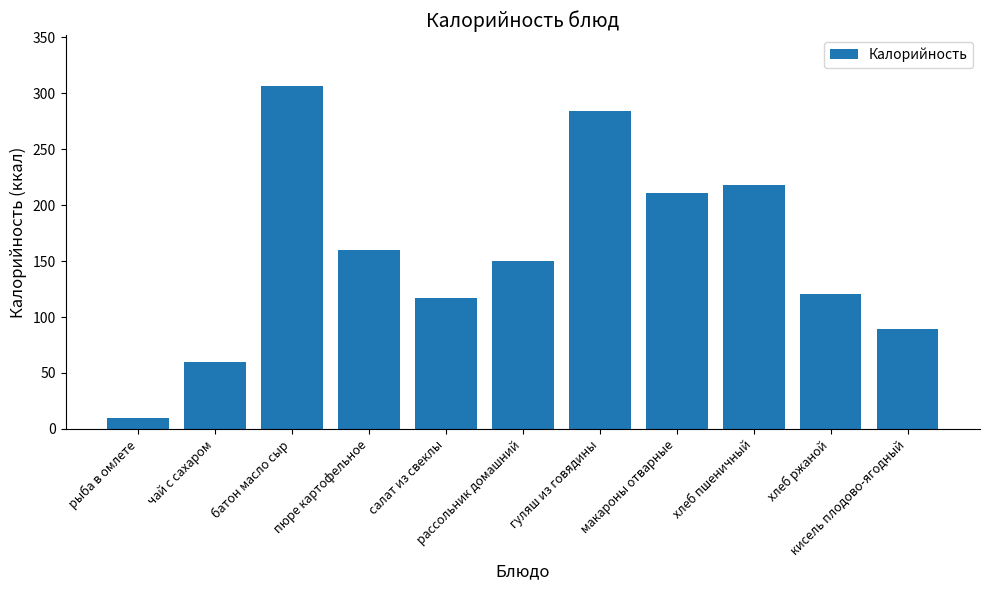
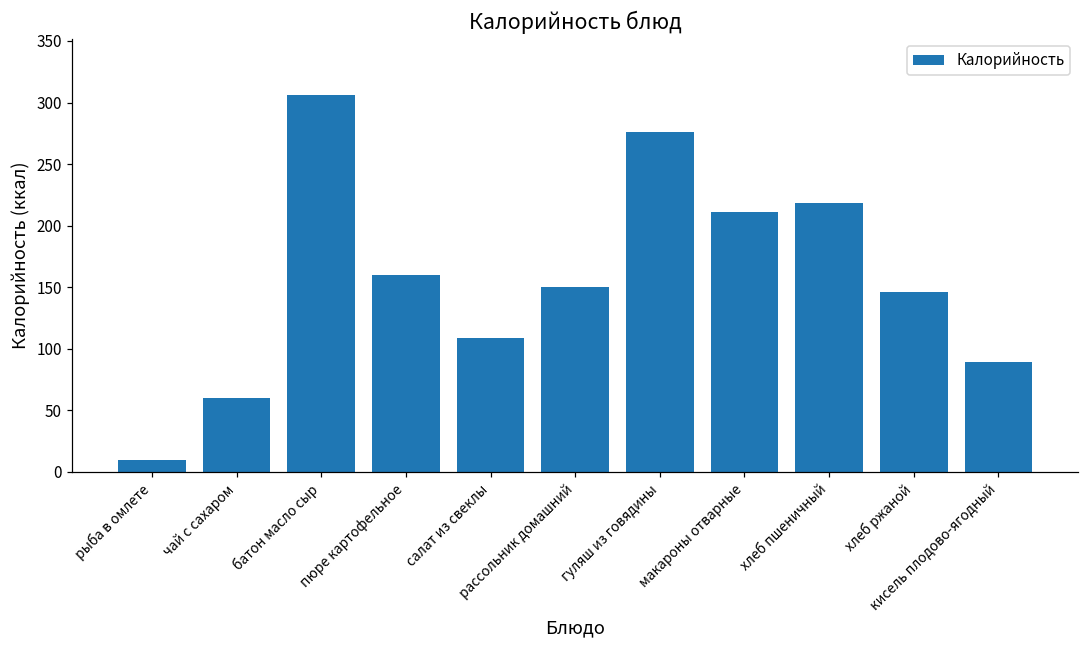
  {
    "рыба в омлете": 10,
    "чай с сахаром": 60,
    "батон масло сыр": 306,
    "пюре картофельное": 160,
-   "салат из свеклы": 117,
+   "салат из свеклы": 109,
    "рассольник домашний": 150,
-   "гуляш из говядины": 284,
+   "гуляш из говядины": 276,
    "макароны отварные": 211,
    "хлеб пшеничный": 218,
-   "хлеб ржаной": 121,
+   "хлеб ржаной": 146,
    "кисель плодово-ягодный": 89
  }
